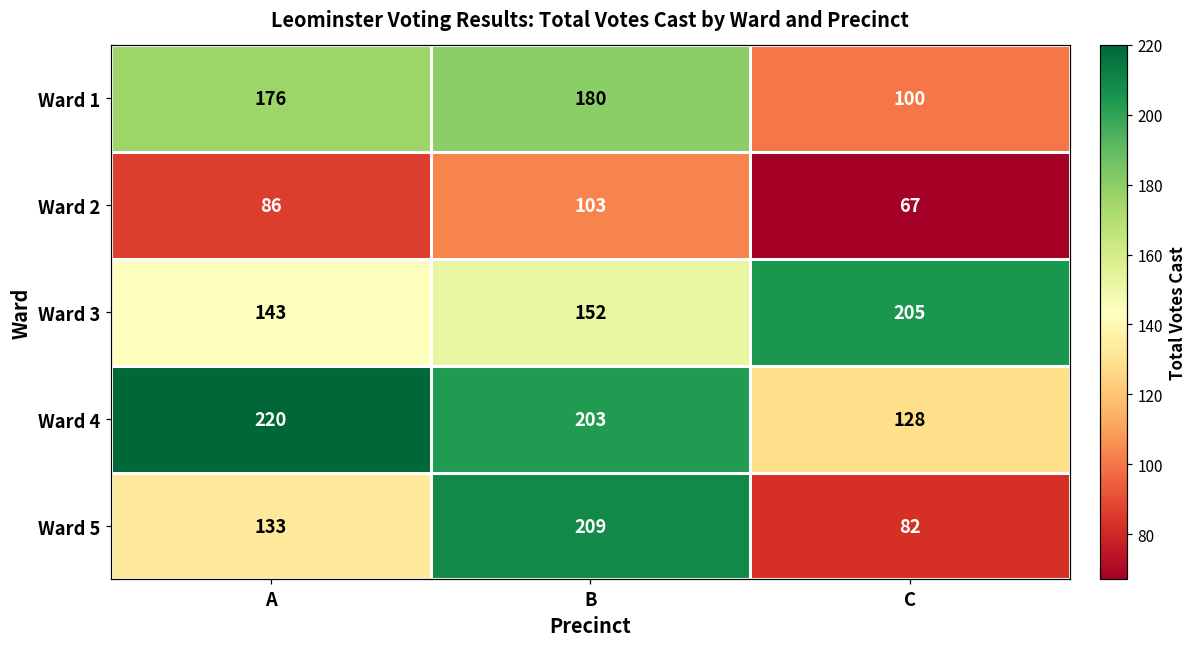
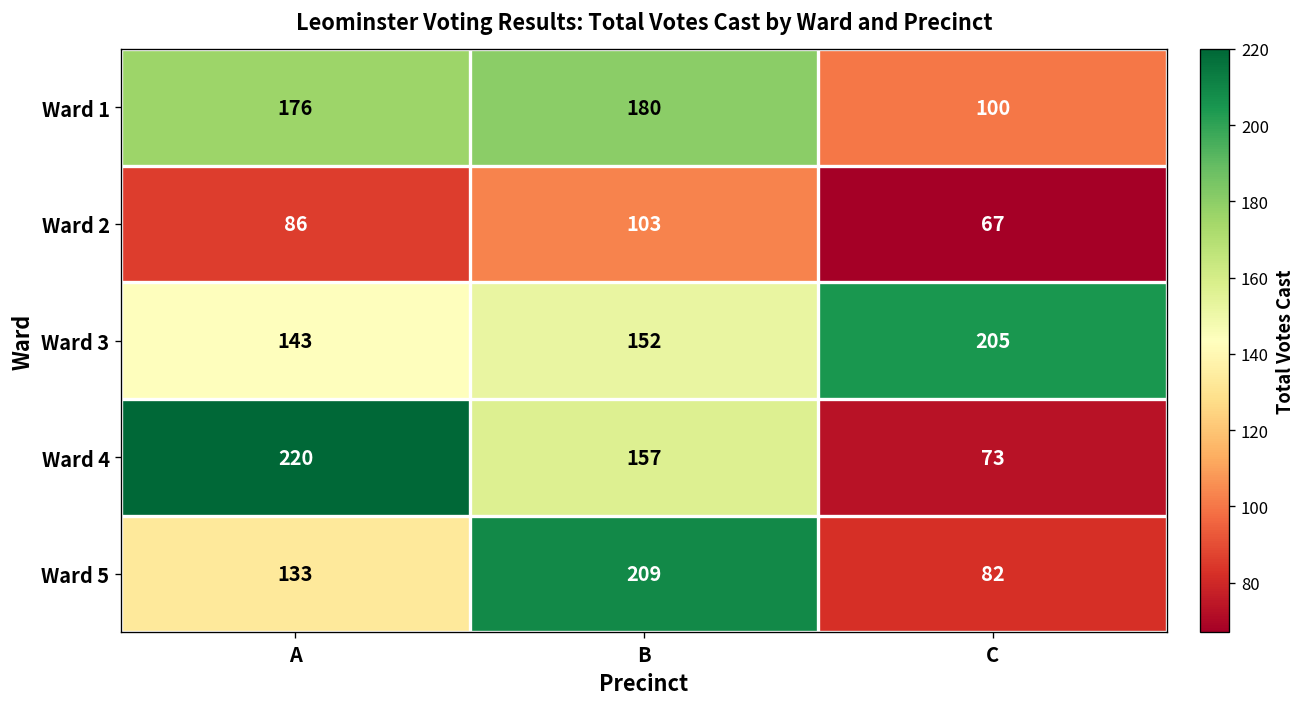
  {
    "Ward 1": {
      "A": 176,
      "B": 180,
      "C": 100
    },
    "Ward 2": {
      "A": 86,
      "B": 103,
      "C": 67
    },
    "Ward 3": {
      "A": 143,
      "B": 152,
      "C": 205
    },
    "Ward 4": {
      "A": 220,
-     "B": 203,
-     "C": 128
+     "B": 157,
+     "C": 73
    },
    "Ward 5": {
      "A": 133,
      "B": 209,
      "C": 82
    }
  }
